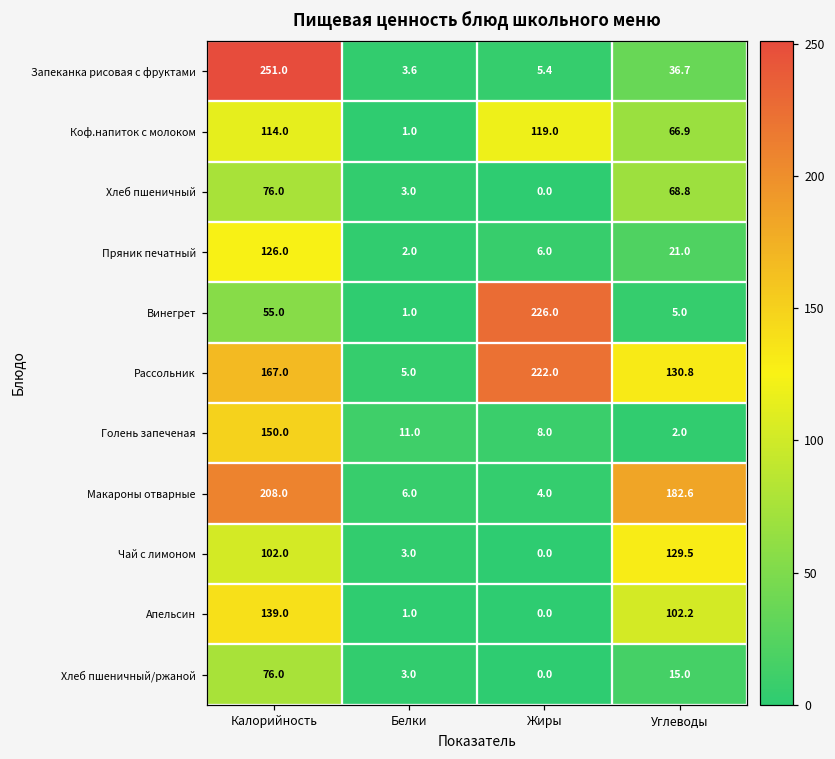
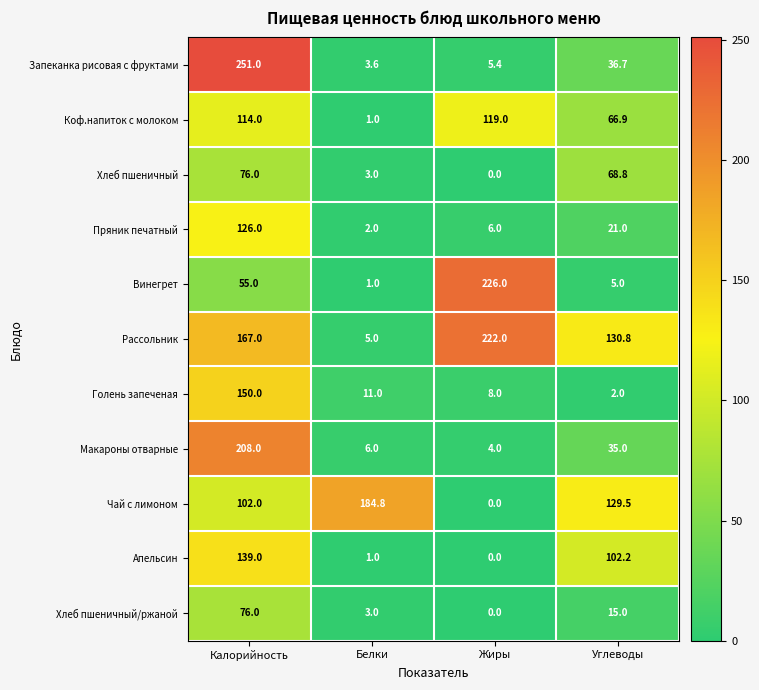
  {
    "Запеканка рисовая с фруктами": {
      "Калорийность": 251.0,
      "Белки": 3.6,
      "Жиры": 5.4,
      "Углеводы": 36.7
    },
    "Коф.напиток с молоком": {
      "Калорийность": 114.0,
      "Белки": 1.0,
      "Жиры": 119.0,
      "Углеводы": 66.9
    },
    "Хлеб пшеничный": {
      "Калорийность": 76.0,
      "Белки": 3.0,
      "Жиры": 0.0,
      "Углеводы": 68.8
    },
    "Пряник печатный": {
      "Калорийность": 126.0,
      "Белки": 2.0,
      "Жиры": 6.0,
      "Углеводы": 21.0
    },
    "Винегрет": {
      "Калорийность": 55.0,
      "Белки": 1.0,
      "Жиры": 226.0,
      "Углеводы": 5.0
    },
    "Рассольник": {
      "Калорийность": 167.0,
      "Белки": 5.0,
      "Жиры": 222.0,
      "Углеводы": 130.8
    },
    "Голень запеченая": {
      "Калорийность": 150.0,
      "Белки": 11.0,
      "Жиры": 8.0,
      "Углеводы": 2.0
    },
    "Макароны отварные": {
      "Калорийность": 208.0,
      "Белки": 6.0,
      "Жиры": 4.0,
-     "Углеводы": 182.6
+     "Углеводы": 35.0
    },
    "Чай с лимоном": {
      "Калорийность": 102.0,
-     "Белки": 3.0,
+     "Белки": 184.8,
      "Жиры": 0.0,
      "Углеводы": 129.5
    },
    "Апельсин": {
      "Калорийность": 139.0,
      "Белки": 1.0,
      "Жиры": 0.0,
      "Углеводы": 102.2
    },
    "Хлеб пшеничный/ржаной": {
      "Калорийность": 76.0,
      "Белки": 3.0,
      "Жиры": 0.0,
      "Углеводы": 15.0
    }
  }
